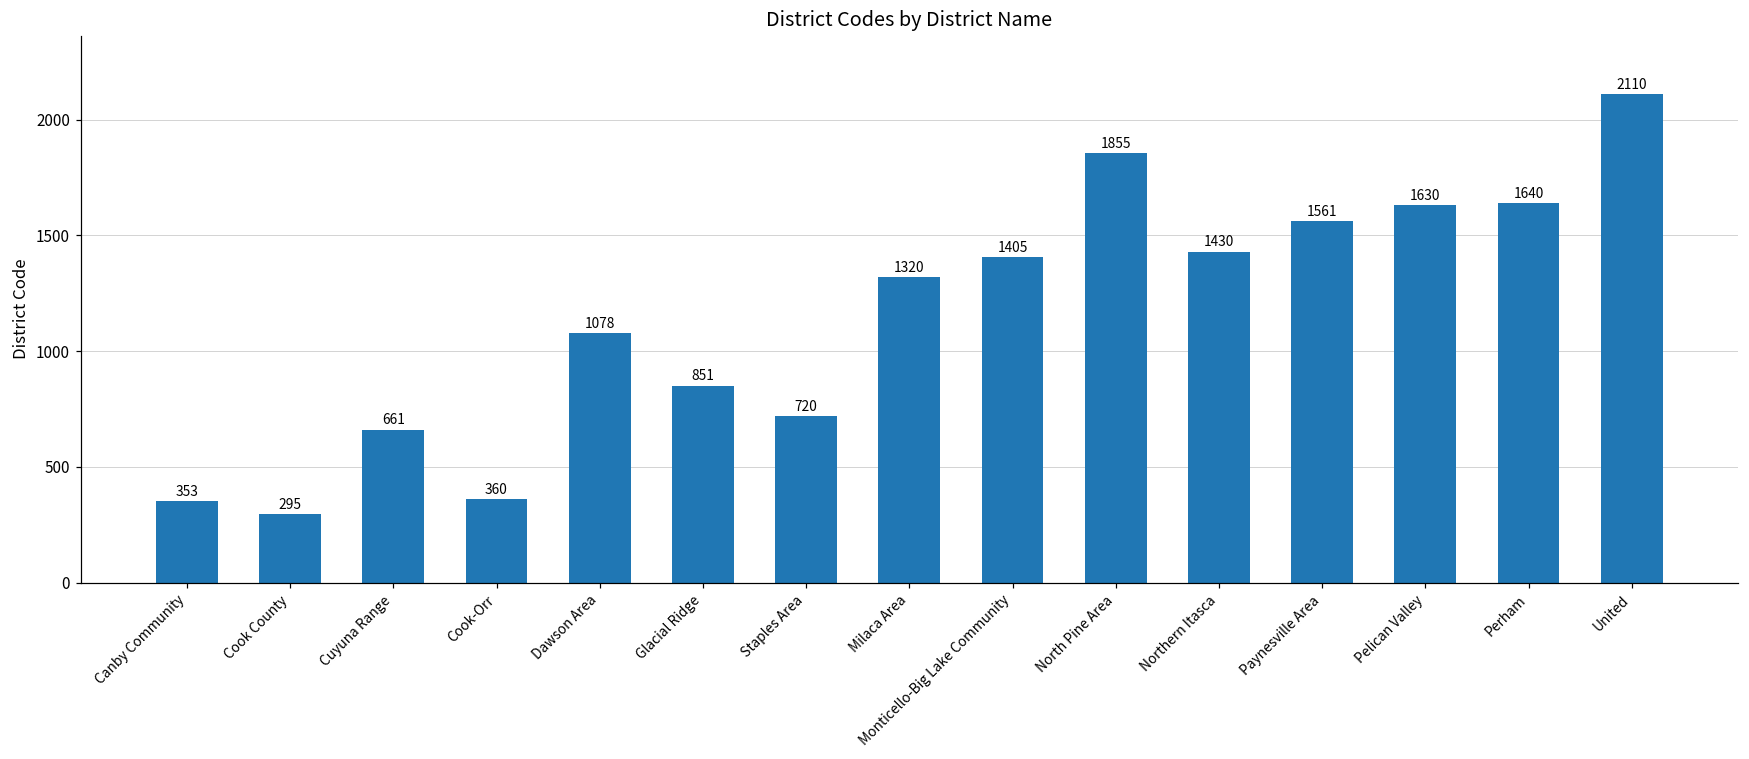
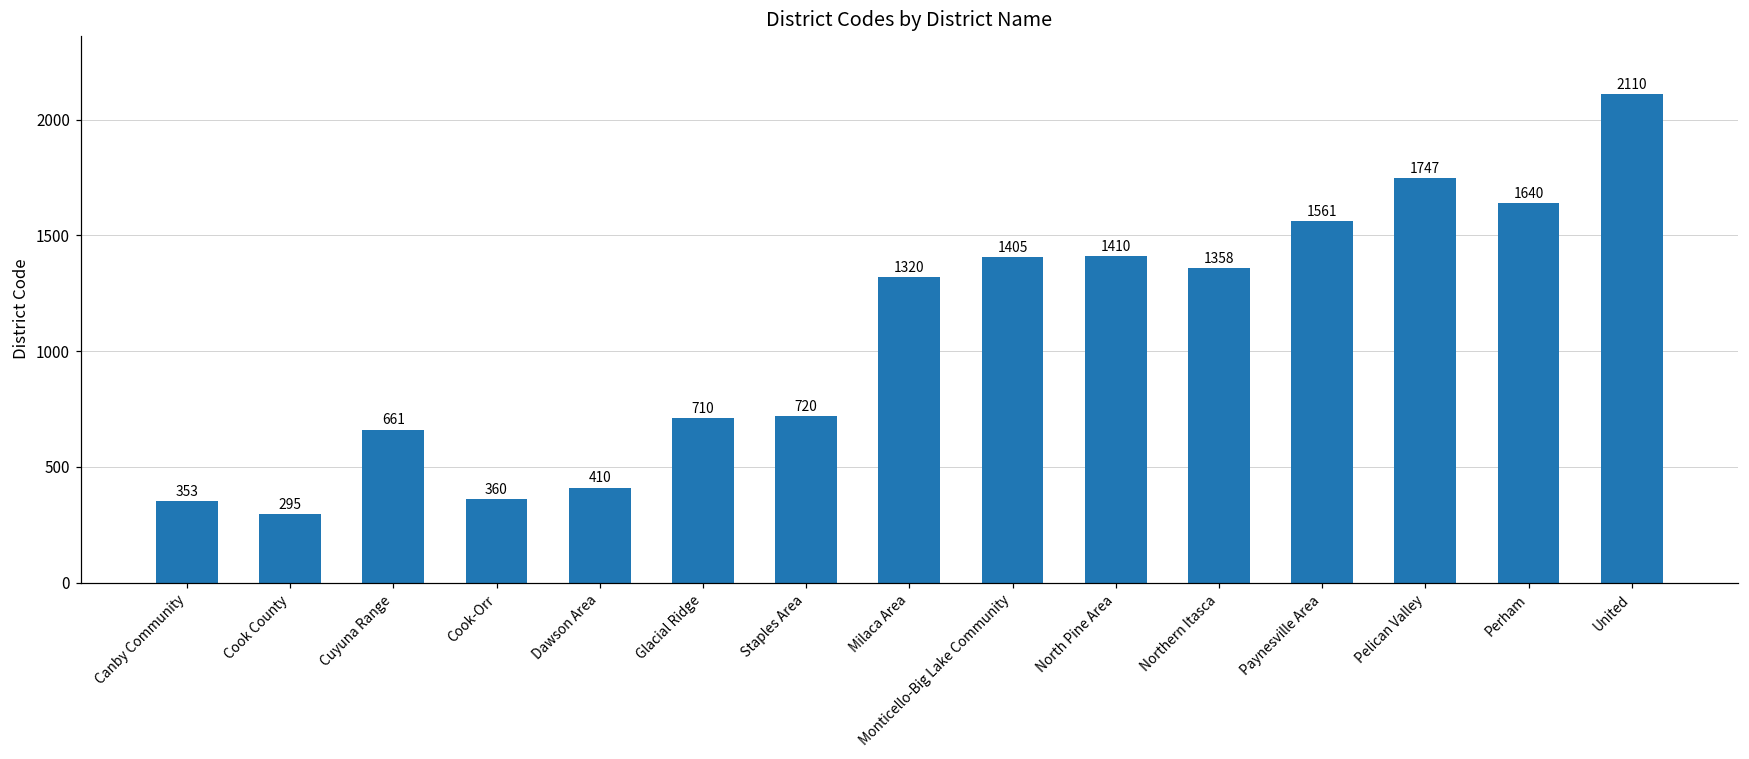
  {
    "Canby Community": 353,
    "Cook County": 295,
    "Cuyuna Range": 661,
    "Cook-Orr": 360,
-   "Dawson Area": 1078,
-   "Glacial Ridge": 851,
+   "Dawson Area": 410,
+   "Glacial Ridge": 710,
    "Staples Area": 720,
    "Milaca Area": 1320,
    "Monticello-Big Lake Community": 1405,
-   "North Pine Area": 1855,
-   "Northern Itasca": 1430,
+   "North Pine Area": 1410,
+   "Northern Itasca": 1358,
    "Paynesville Area": 1561,
-   "Pelican Valley": 1630,
+   "Pelican Valley": 1747,
    "Perham": 1640,
    "United": 2110
  }
